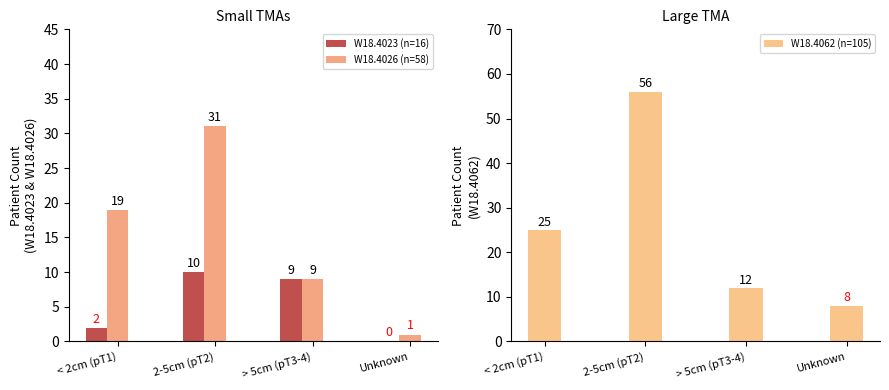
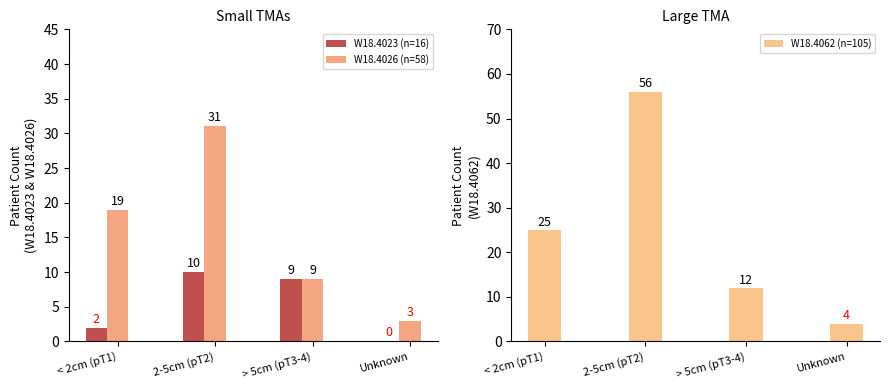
  {
    "Small TMAs": {
      "W18.4023 (n=16)": {
        "< 2cm (pT1)": 2,
        "2-5cm (pT2)": 10,
        "> 5cm (pT3-4)": 9,
        "Unknown": 0
      },
      "W18.4026 (n=58)": {
        "< 2cm (pT1)": 19,
        "2-5cm (pT2)": 31,
        "> 5cm (pT3-4)": 9,
-       "Unknown": 1
+       "Unknown": 3
      }
    },
    "Large TMA": {
      "< 2cm (pT1)": 25,
      "2-5cm (pT2)": 56,
      "> 5cm (pT3-4)": 12,
-     "Unknown": 8
+     "Unknown": 4
    }
  }
